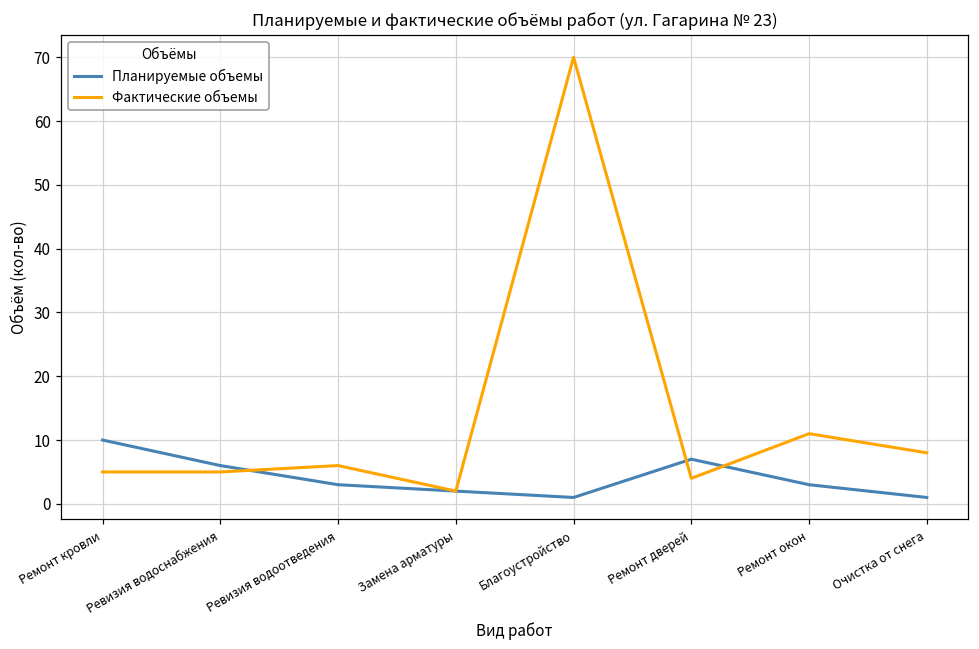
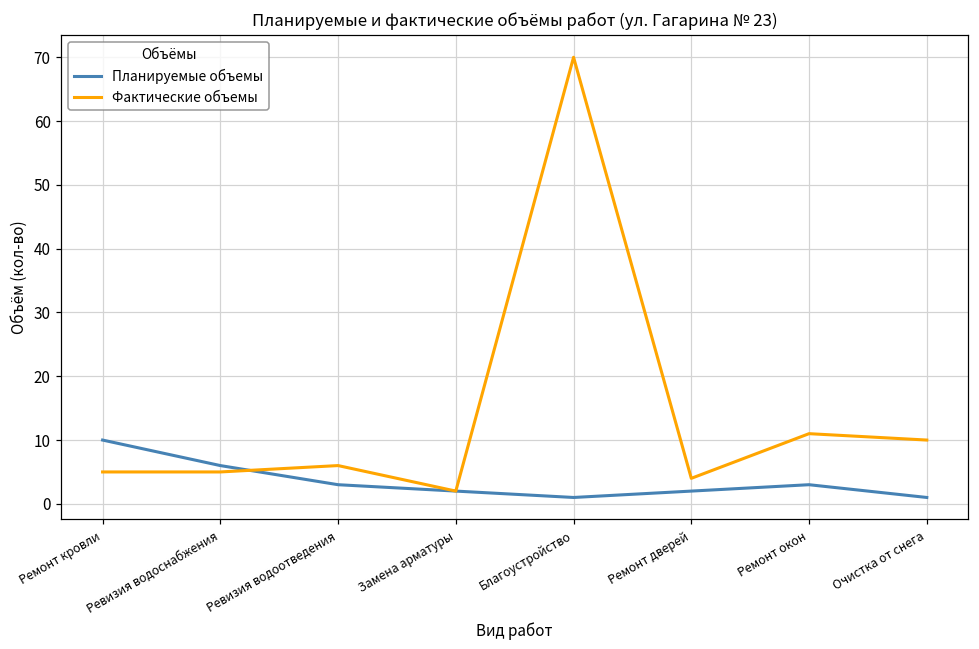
  {
    "Планируемые объемы": {
      "Ремонт кровли": 10,
      "Ревизия водоснабжения": 6,
      "Ревизия водоотведения": 3,
      "Благоустройство": 1,
-     "Ремонт дверей": 7,
+     "Ремонт дверей": 2,
      "Ремонт окон": 3,
      "Очистка от снега": 1
    },
    "Фактические объемы": {
      "Ремонт кровли": 5,
      "Ревизия водоснабжения": 5,
      "Ревизия водоотведения": 6,
      "Благоустройство": 70,
      "Ремонт дверей": 4,
      "Ремонт окон": 11,
-     "Очистка от снега": 8
+     "Очистка от снега": 10
    }
  }
